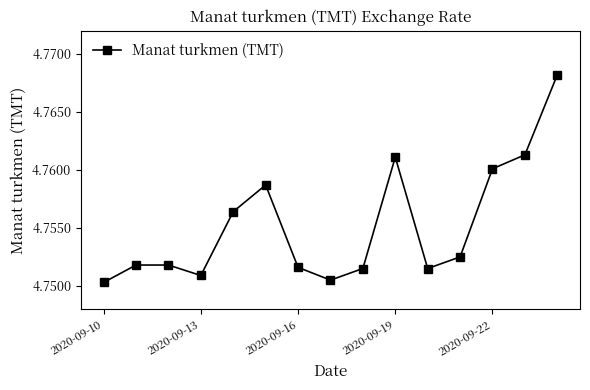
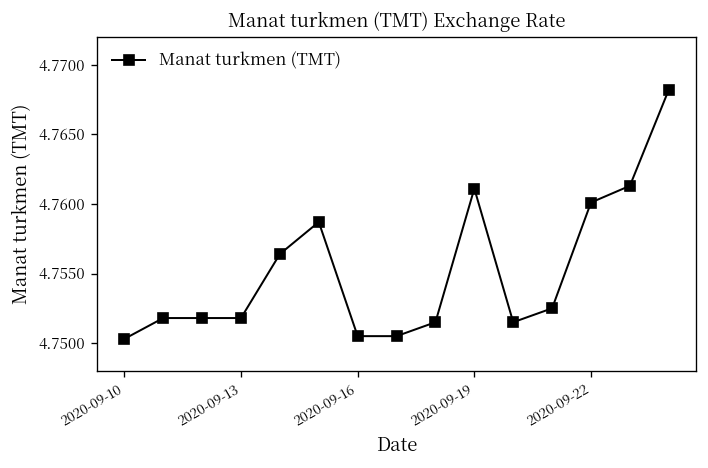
  {
    "2020-09-10": 4.7503,
-   "2020-09-13": 4.7509,
-   "2020-09-16": 4.7516,
+   "2020-09-13": 4.7518,
+   "2020-09-16": 4.7505,
    "2020-09-19": 4.7611,
    "2020-09-22": 4.7601
  }
